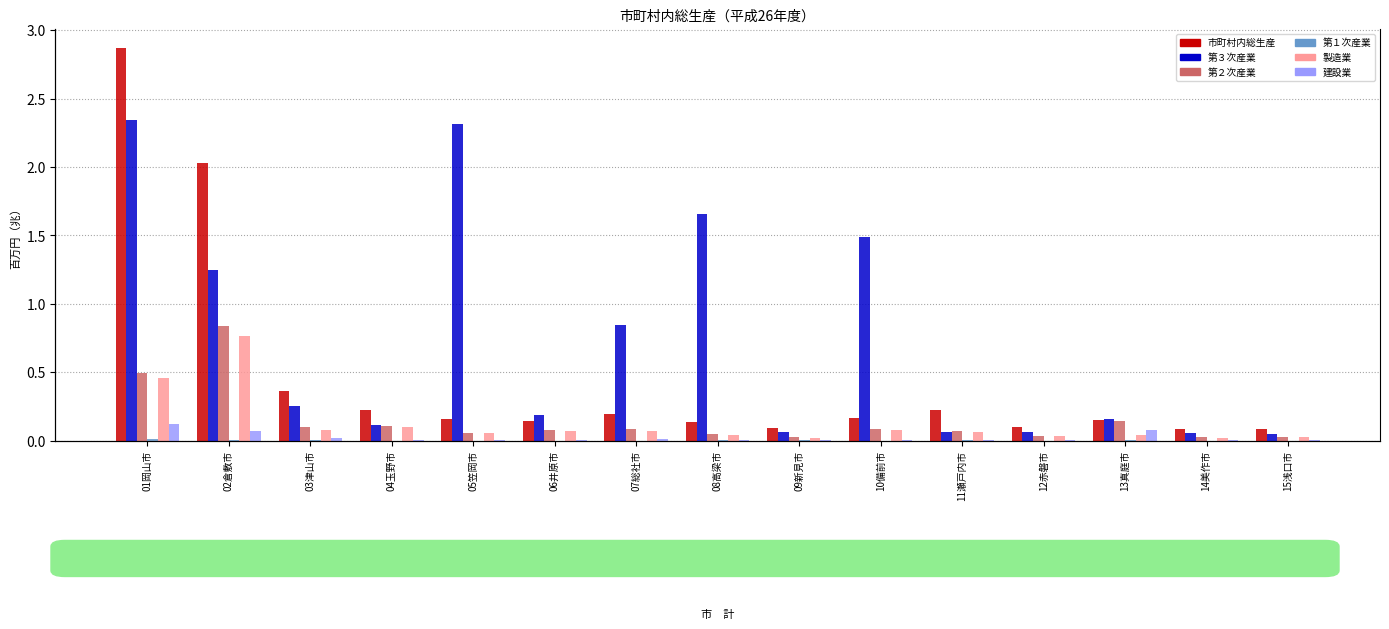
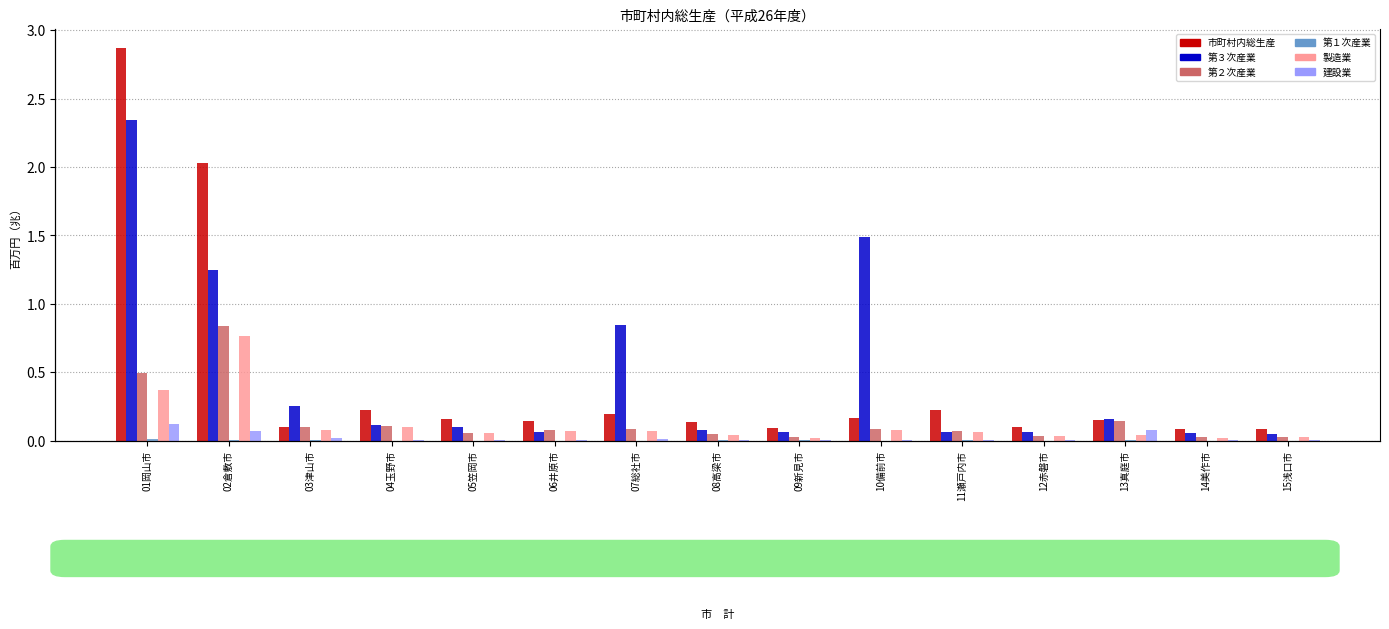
  {
    "市町村内総生産": {
      "01岡山市": 2.87,
      "02倉敷市": 2.03,
-     "03津山市": 0.36,
+     "03津山市": 0.10,
      "04玉野市": 0.23,
      "05笠岡市": 0.16,
      "06井原市": 0.15,
      "07総社市": 0.19,
      "08高梁市": 0.14,
      "09新見市": 0.09,
      "10備前市": 0.17,
      "11瀬戸内市": 0.23,
      "12赤磐市": 0.10,
      "13真庭市": 0.15,
      "14美作市": 0.09,
      "15浅口市": 0.08
    },
    "第３次産業": {
      "01岡山市": 2.34,
      "02倉敷市": 1.25,
      "03津山市": 0.26,
      "04玉野市": 0.12,
-     "05笠岡市": 2.32,
-     "06井原市": 0.19,
+     "05笠岡市": 0.10,
+     "06井原市": 0.06,
      "07総社市": 0.84,
-     "08高梁市": 1.65,
+     "08高梁市": 0.08,
      "09新見市": 0.06,
      "10備前市": 1.49,
      "11瀬戸内市": 0.07,
      "12赤磐市": 0.06,
      "13真庭市": 0.16,
      "14美作市": 0.06,
      "15浅口市": 0.05
    },
    "第２次産業": {
      "01岡山市": 0.50,
      "02倉敷市": 0.84,
      "03津山市": 0.10,
      "04玉野市": 0.11,
      "05笠岡市": 0.06,
      "06井原市": 0.08,
      "07総社市": 0.08,
      "08高梁市": 0.05,
      "09新見市": 0.03,
      "10備前市": 0.09,
      "11瀬戸内市": 0.07,
      "12赤磐市": 0.04,
      "13真庭市": 0.14,
      "14美作市": 0.03,
      "15浅口市": 0.03
    },
    "製造業": {
-     "01岡山市": 0.46,
+     "01岡山市": 0.37,
      "02倉敷市": 0.77,
      "03津山市": 0.08,
      "04玉野市": 0.10,
      "05笠岡市": 0.05,
      "06井原市": 0.07,
      "07総社市": 0.07,
      "08高梁市": 0.04,
      "09新見市": 0.02,
      "10備前市": 0.08,
      "11瀬戸内市": 0.06,
      "12赤磐市": 0.03,
      "13真庭市": 0.04,
      "14美作市": 0.02,
      "15浅口市": 0.03
    },
    "建設業": {
      "01岡山市": 0.12,
      "02倉敷市": 0.08,
      "13真庭市": 0.08
    }
  }
